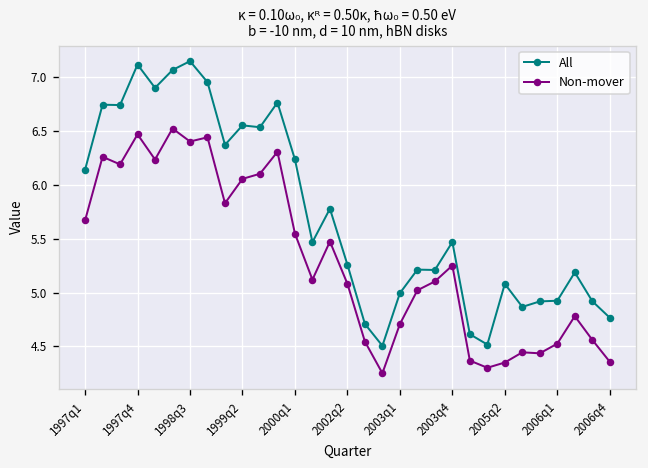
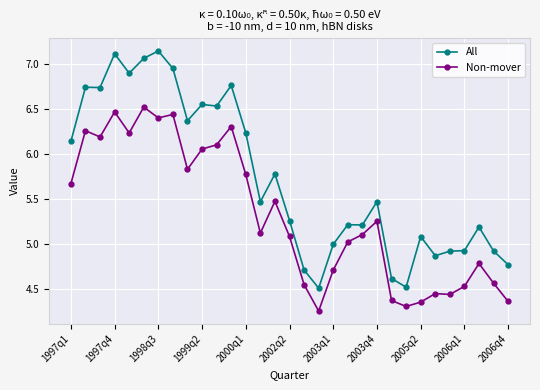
  {
    "All": {
      "1997q1": 6.1,
      "1997q4": 7.1,
      "1998q3": 7.1,
      "1999q2": 6.6,
      "2000q1": 6.2,
      "2002q2": 5.3,
      "2003q1": 5.0,
      "2003q4": 5.5,
      "2005q2": 5.1,
      "2006q1": 4.9,
      "2006q4": 4.8
    },
    "Non-mover": {
      "1997q1": 5.7,
      "1997q4": 6.5,
      "1998q3": 6.4,
      "1999q2": 6.1,
-     "2000q1": 5.5,
+     "2000q1": 5.8,
      "2002q2": 5.1,
      "2003q1": 4.7,
      "2003q4": 5.3,
      "2005q2": 4.4,
      "2006q1": 4.5,
      "2006q4": 4.4
    }
  }
